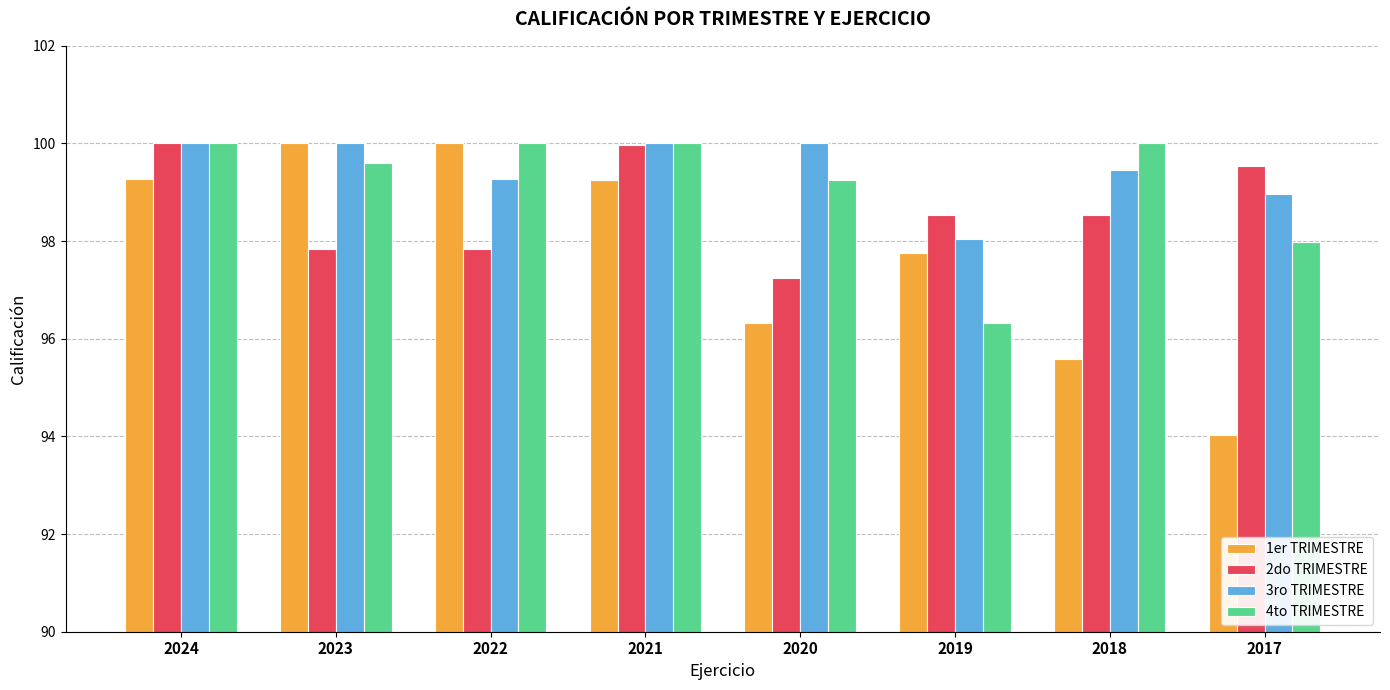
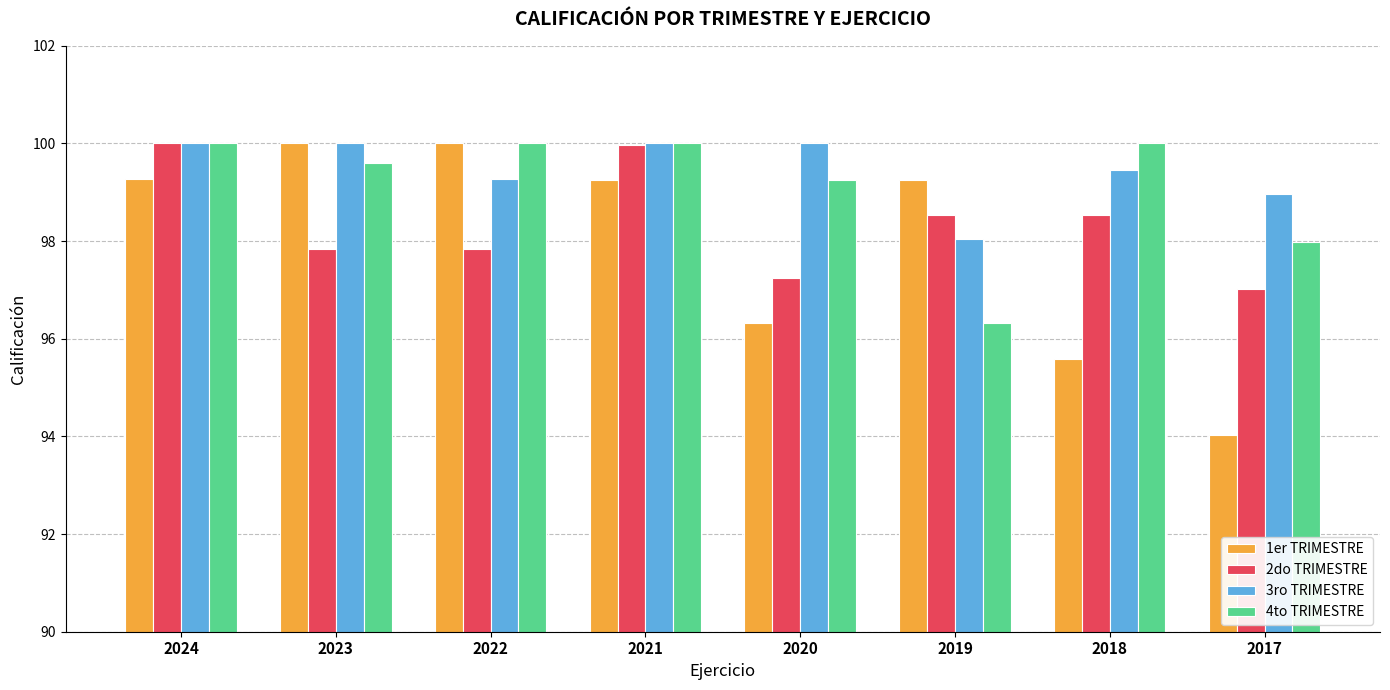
  {
    "1er TRIMESTRE": {
      "2024": 99.3,
      "2023": 100.0,
      "2022": 100.0,
      "2021": 99.3,
      "2020": 96.3,
-     "2019": 97.8,
+     "2019": 99.3,
      "2018": 95.6,
      "2017": 94.0
    },
    "2do TRIMESTRE": {
      "2024": 100.0,
      "2023": 97.8,
      "2022": 97.8,
      "2021": 100.0,
      "2020": 97.2,
      "2019": 98.5,
      "2018": 98.5,
-     "2017": 99.5
+     "2017": 97.0
    },
    "3ro TRIMESTRE": {
      "2024": 100.0,
      "2023": 100.0,
      "2022": 99.3,
      "2021": 100.0,
      "2020": 100.0,
      "2019": 98.0,
      "2018": 99.5,
      "2017": 99.0
    },
    "4to TRIMESTRE": {
      "2024": 100.0,
      "2023": 99.6,
      "2022": 100.0,
      "2021": 100.0,
      "2020": 99.3,
      "2019": 96.3,
      "2018": 100.0,
      "2017": 98.0
    }
  }
